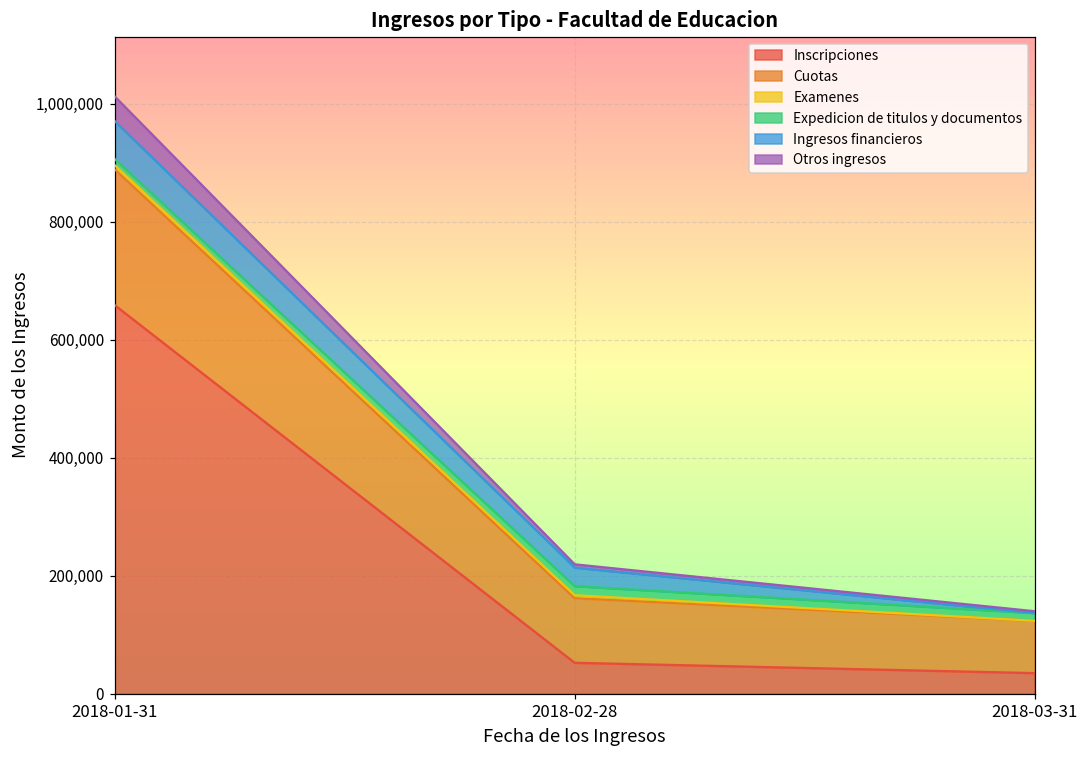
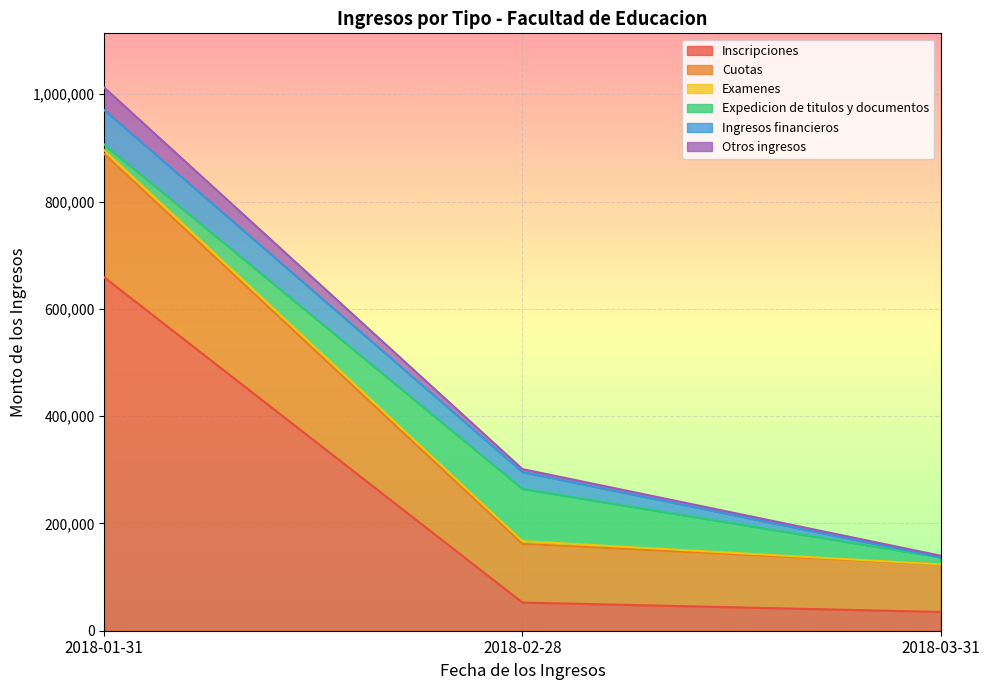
  {
    "Examenes": {
      "2018-01-31": "10,000",
      "2018-02-28": "10,000"
    },
    "Expedicion de titulos y documentos": {
      "2018-01-31": "10,000",
-     "2018-02-28": "20,000"
+     "2018-02-28": "100,000"
    },
    "Ingresos financieros": {
      "2018-01-31": "60,000",
      "2018-02-28": "30,000"
    },
    "Otros ingresos": {
      "2018-01-31": "40,000",
      "2018-02-28": "10,000"
    }
  }
